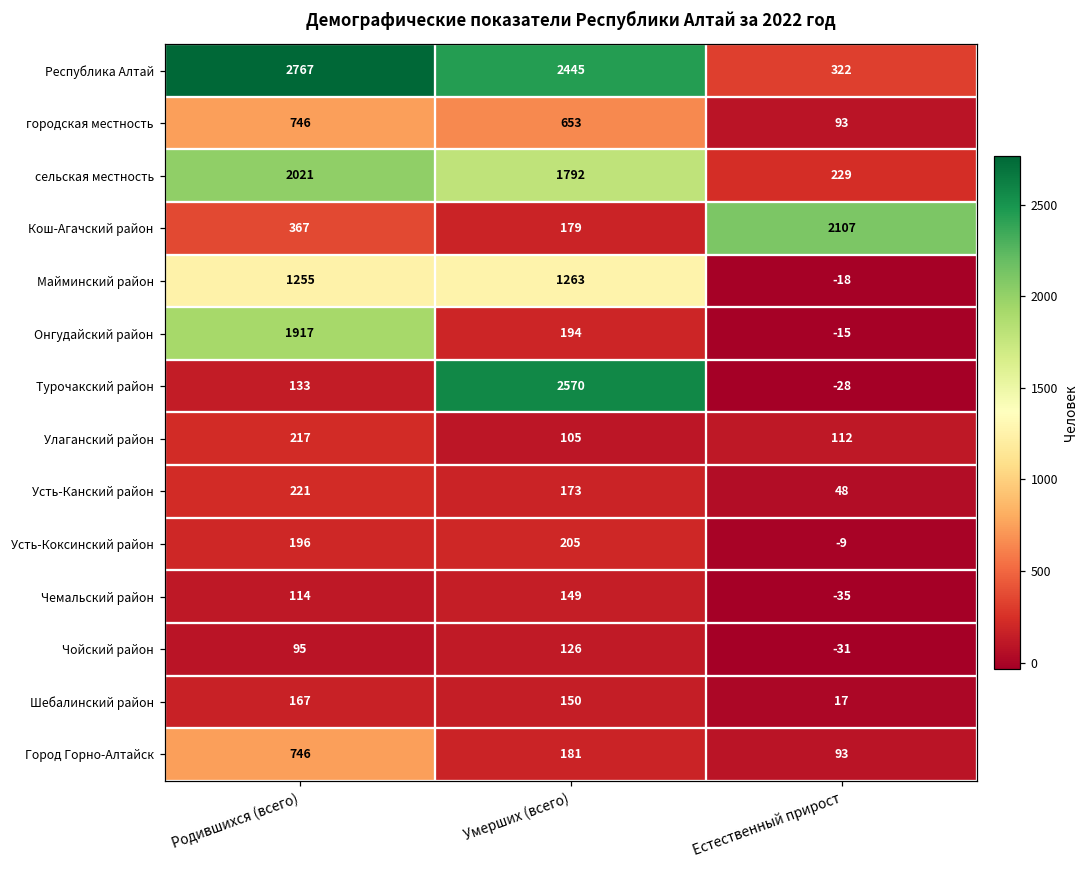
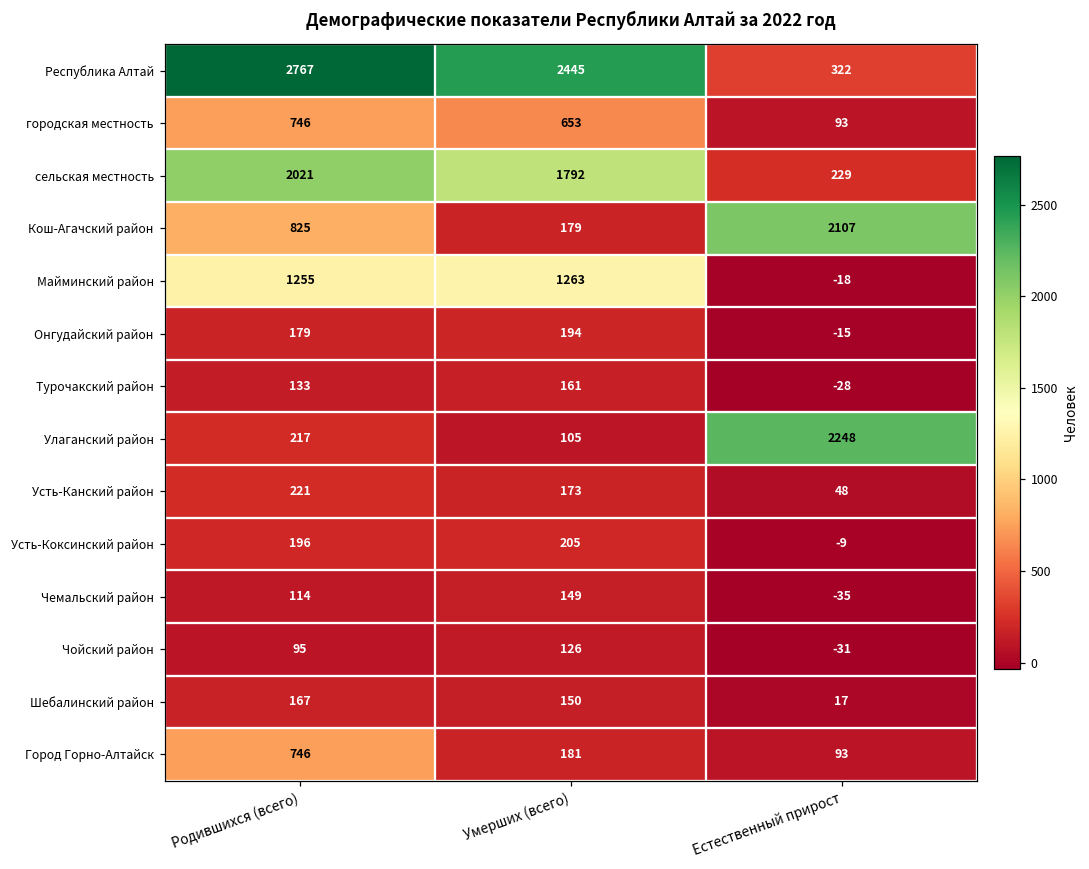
  {
    "Республика Алтай": {
      "Родившихся (всего)": 2767,
      "Умерших (всего)": 2445,
      "Естественный прирост": 322
    },
    "городская местность": {
      "Родившихся (всего)": 746,
      "Умерших (всего)": 653,
      "Естественный прирост": 93
    },
    "сельская местность": {
      "Родившихся (всего)": 2021,
      "Умерших (всего)": 1792,
      "Естественный прирост": 229
    },
    "Кош-Агачский район": {
-     "Родившихся (всего)": 367,
+     "Родившихся (всего)": 825,
      "Умерших (всего)": 179,
      "Естественный прирост": 2107
    },
    "Майминский район": {
      "Родившихся (всего)": 1255,
      "Умерших (всего)": 1263,
      "Естественный прирост": -18
    },
    "Онгудайский район": {
-     "Родившихся (всего)": 1917,
+     "Родившихся (всего)": 179,
      "Умерших (всего)": 194,
      "Естественный прирост": -15
    },
    "Турочакский район": {
      "Родившихся (всего)": 133,
-     "Умерших (всего)": 2570,
+     "Умерших (всего)": 161,
      "Естественный прирост": -28
    },
    "Улаганский район": {
      "Родившихся (всего)": 217,
      "Умерших (всего)": 105,
-     "Естественный прирост": 112
+     "Естественный прирост": 2248
    },
    "Усть-Канский район": {
      "Родившихся (всего)": 221,
      "Умерших (всего)": 173,
      "Естественный прирост": 48
    },
    "Усть-Коксинский район": {
      "Родившихся (всего)": 196,
      "Умерших (всего)": 205,
      "Естественный прирост": -9
    },
    "Чемальский район": {
      "Родившихся (всего)": 114,
      "Умерших (всего)": 149,
      "Естественный прирост": -35
    },
    "Чойский район": {
      "Родившихся (всего)": 95,
      "Умерших (всего)": 126,
      "Естественный прирост": -31
    },
    "Шебалинский район": {
      "Родившихся (всего)": 167,
      "Умерших (всего)": 150,
      "Естественный прирост": 17
    },
    "Город Горно-Алтайск": {
      "Родившихся (всего)": 746,
      "Умерших (всего)": 181,
      "Естественный прирост": 93
    }
  }
